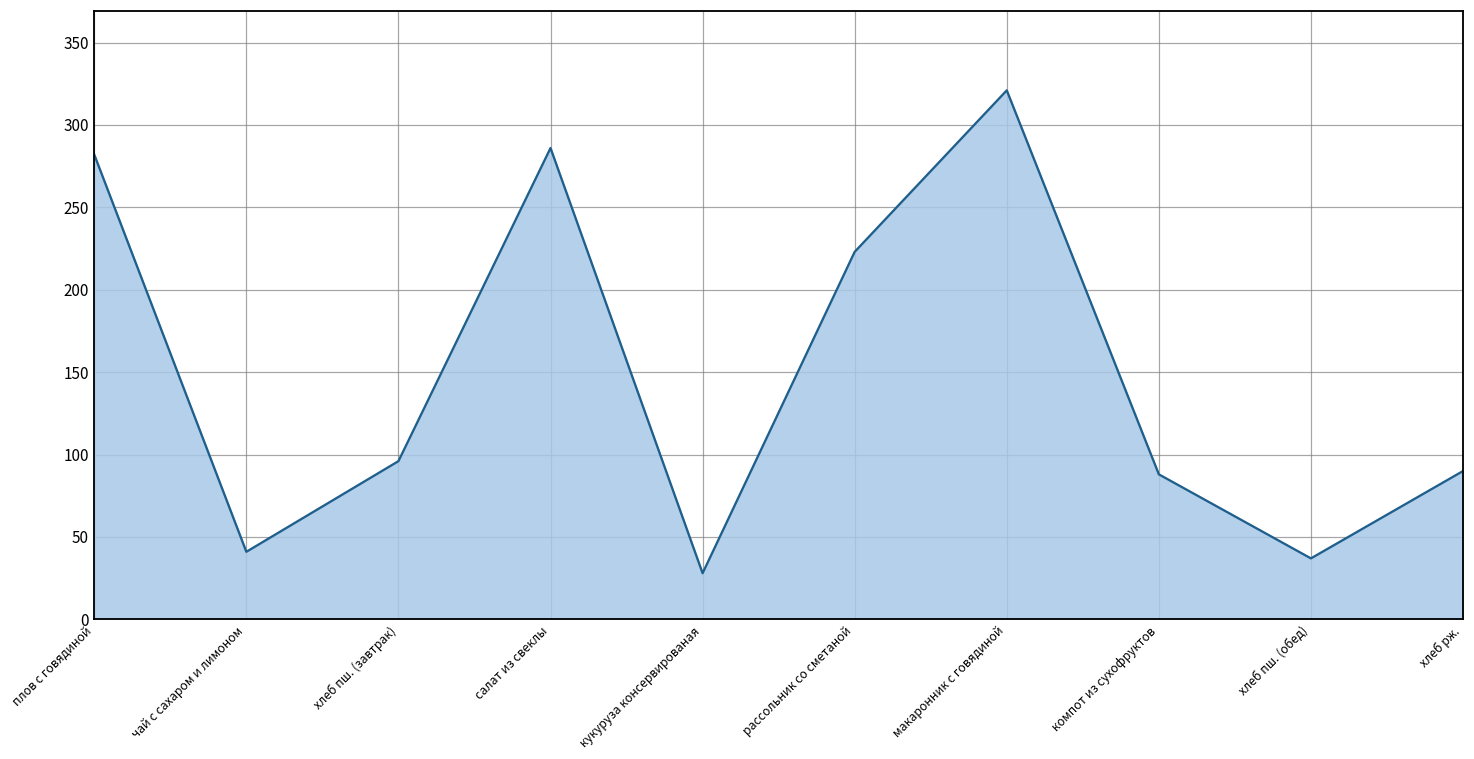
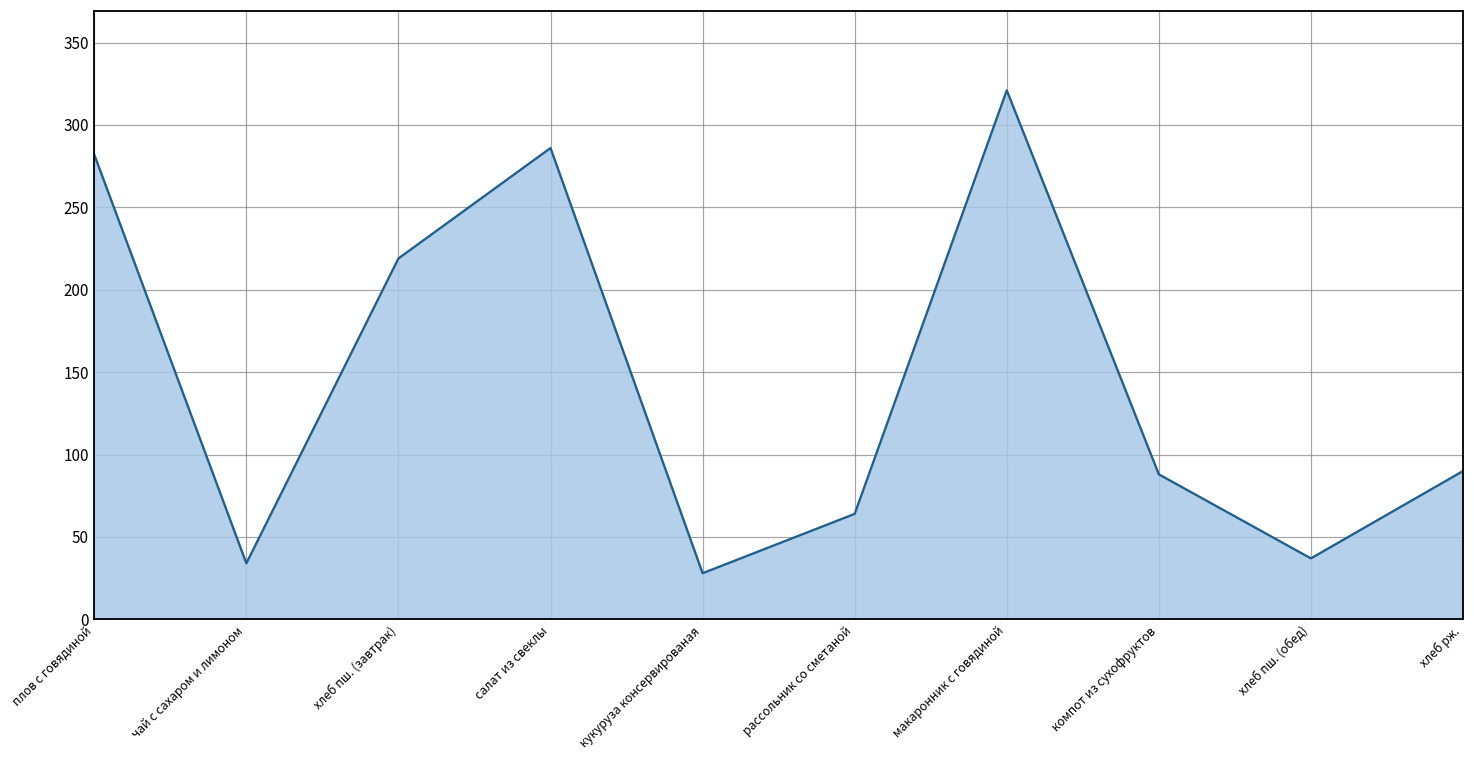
  {
    "плов с говядиной": 282,
-   "чай с сахаром и лимоном": 41,
-   "хлеб пш. (завтрак)": 96,
+   "чай с сахаром и лимоном": 34,
+   "хлеб пш. (завтрак)": 219,
    "салат из свеклы": 286,
    "кукуруза консервированая": 28,
-   "рассольник со сметаной": 223,
+   "рассольник со сметаной": 64,
    "макаронник с говядиной": 321,
    "компот из сухофруктов": 88,
    "хлеб пш. (обед)": 37,
    "хлеб рж.": 90
  }
